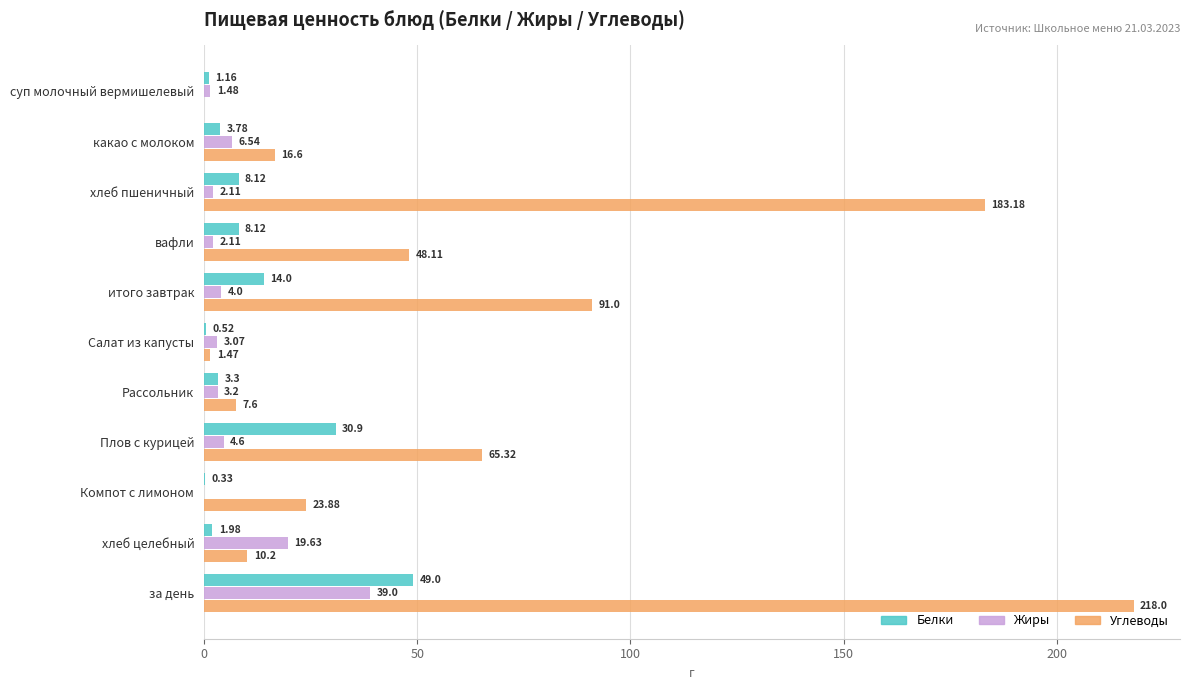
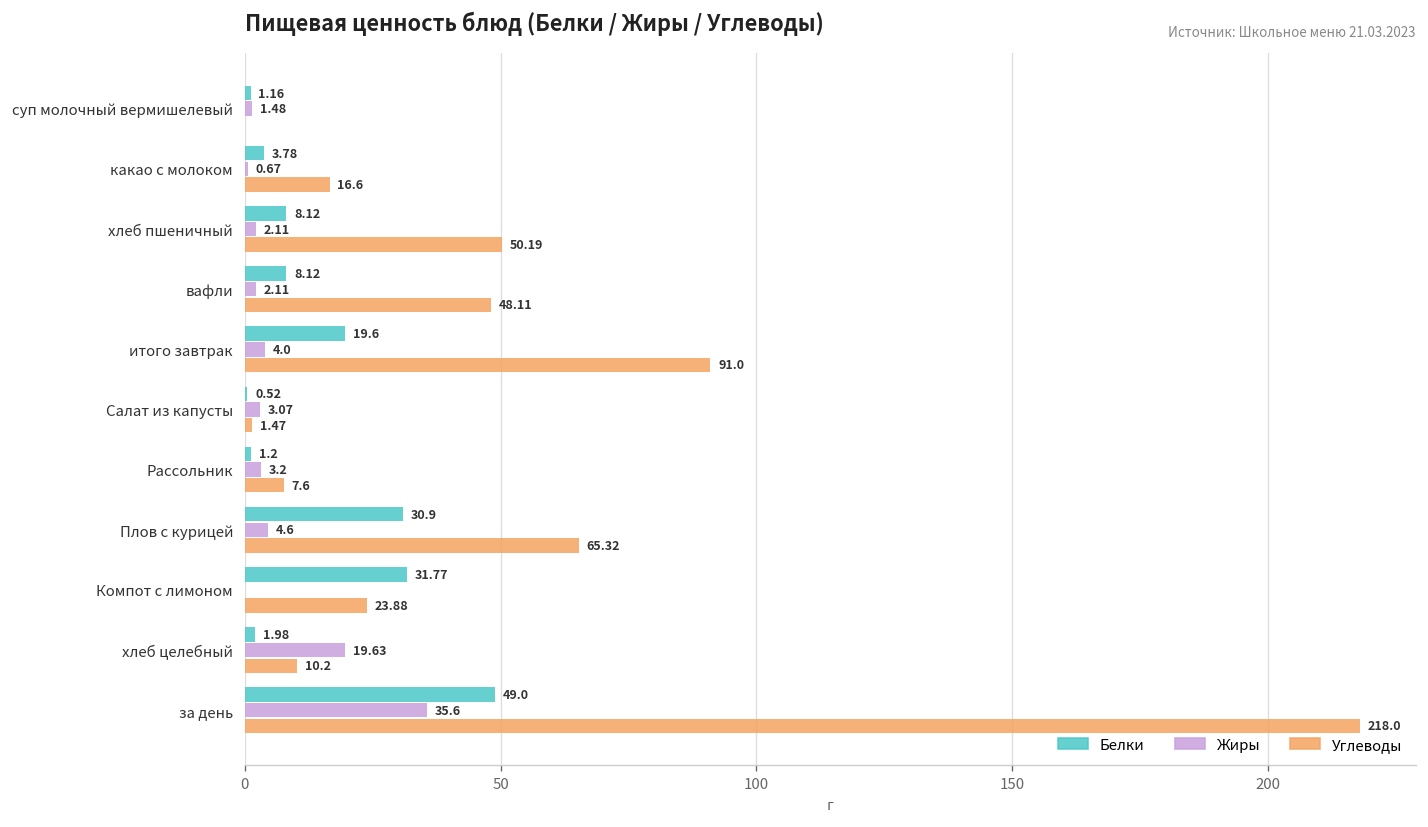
  {
    "Белки": {
      "суп молочный вермишелевый": 1.16,
      "какао с молоком": 3.78,
      "хлеб пшеничный": 8.12,
      "вафли": 8.12,
-     "итого завтрак": 14.0,
+     "итого завтрак": 19.6,
      "Салат из капусты": 0.52,
-     "Рассольник": 3.3,
+     "Рассольник": 1.2,
      "Плов с курицей": 30.9,
-     "Компот с лимоном": 0.33,
+     "Компот с лимоном": 31.77,
      "хлеб целебный": 1.98,
      "за день": 49.0
    },
    "Жиры": {
      "суп молочный вермишелевый": 1.48,
-     "какао с молоком": 6.54,
+     "какао с молоком": 0.67,
      "хлеб пшеничный": 2.11,
      "вафли": 2.11,
      "итого завтрак": 4.0,
      "Салат из капусты": 3.07,
      "Рассольник": 3.2,
      "Плов с курицей": 4.6,
      "хлеб целебный": 19.63,
-     "за день": 39.0
+     "за день": 35.6
    },
    "Углеводы": {
      "какао с молоком": 16.6,
-     "хлеб пшеничный": 183.18,
+     "хлеб пшеничный": 50.19,
      "вафли": 48.11,
      "итого завтрак": 91.0,
      "Салат из капусты": 1.47,
      "Рассольник": 7.6,
      "Плов с курицей": 65.32,
      "Компот с лимоном": 23.88,
      "хлеб целебный": 10.2,
      "за день": 218.0
    }
  }
